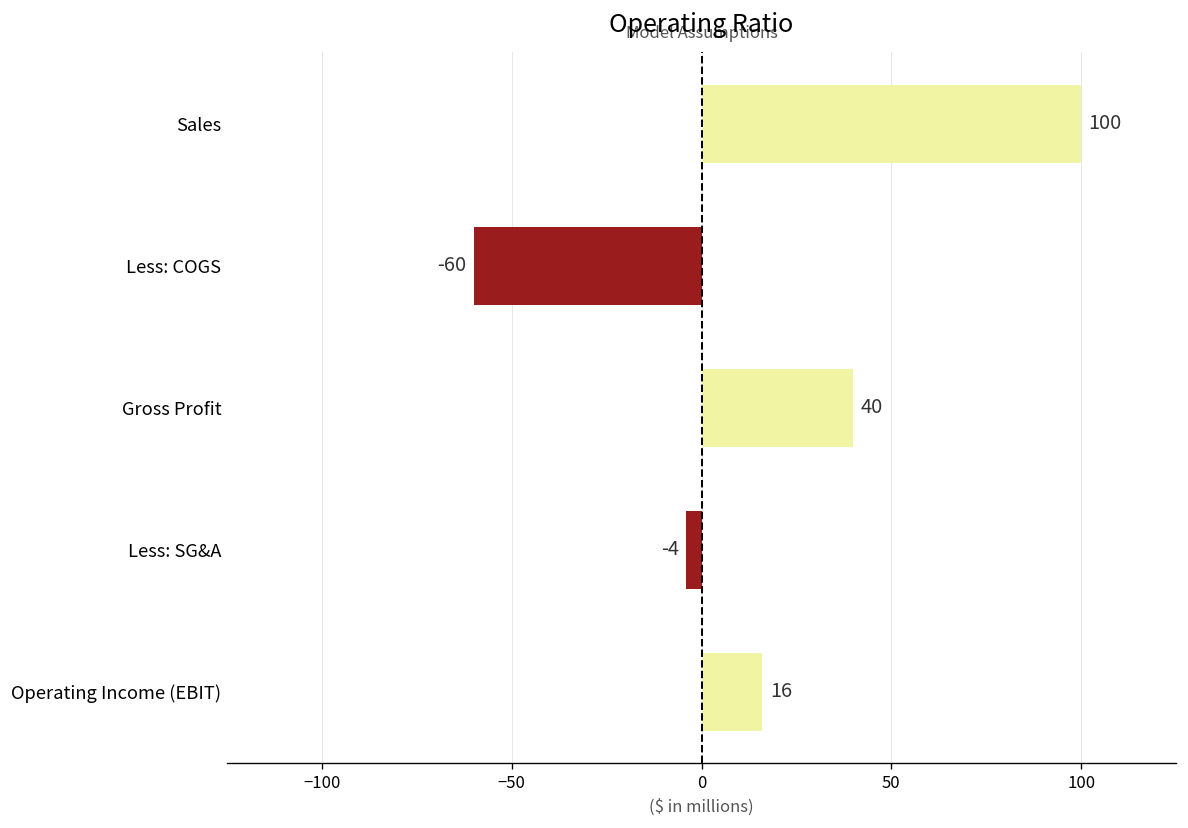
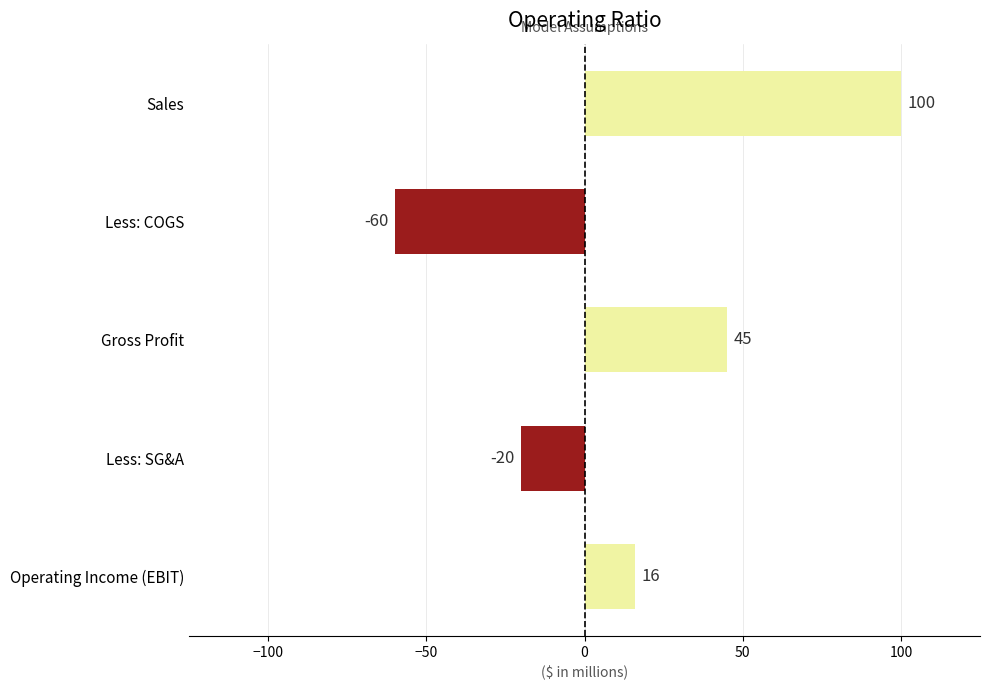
  {
    "Sales": 100,
    "Less: COGS": -60,
-   "Gross Profit": 40,
-   "Less: SG&A": -4,
+   "Gross Profit": 45,
+   "Less: SG&A": -20,
    "Operating Income (EBIT)": 16
  }
